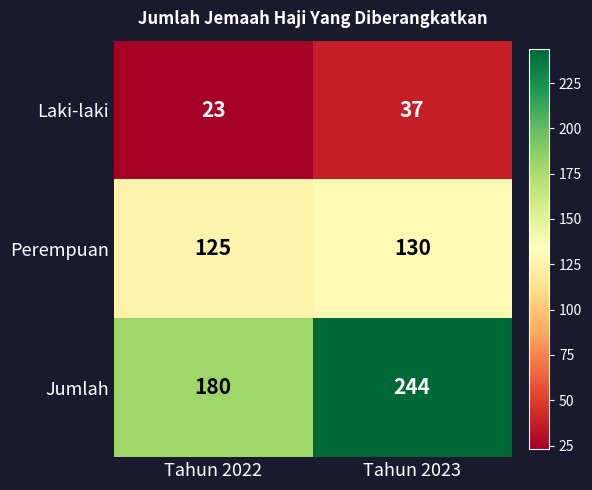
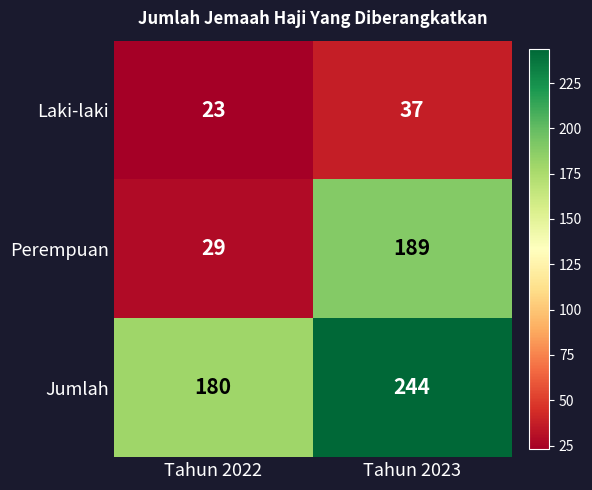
  {
    "Laki-laki": {
      "Tahun 2022": 23,
      "Tahun 2023": 37
    },
    "Perempuan": {
-     "Tahun 2022": 125,
-     "Tahun 2023": 130
+     "Tahun 2022": 29,
+     "Tahun 2023": 189
    },
    "Jumlah": {
      "Tahun 2022": 180,
      "Tahun 2023": 244
    }
  }
